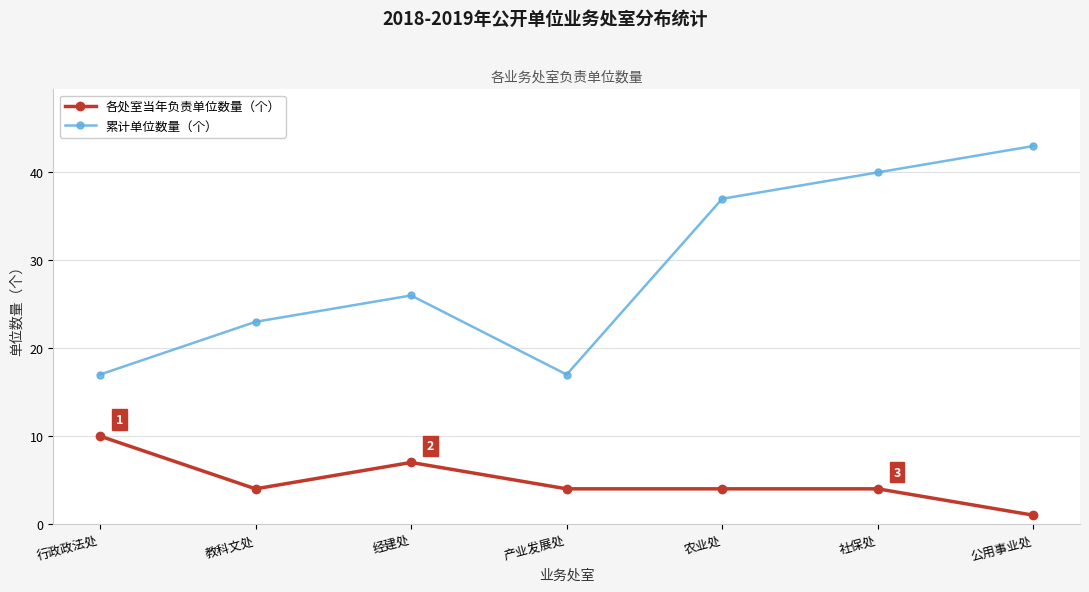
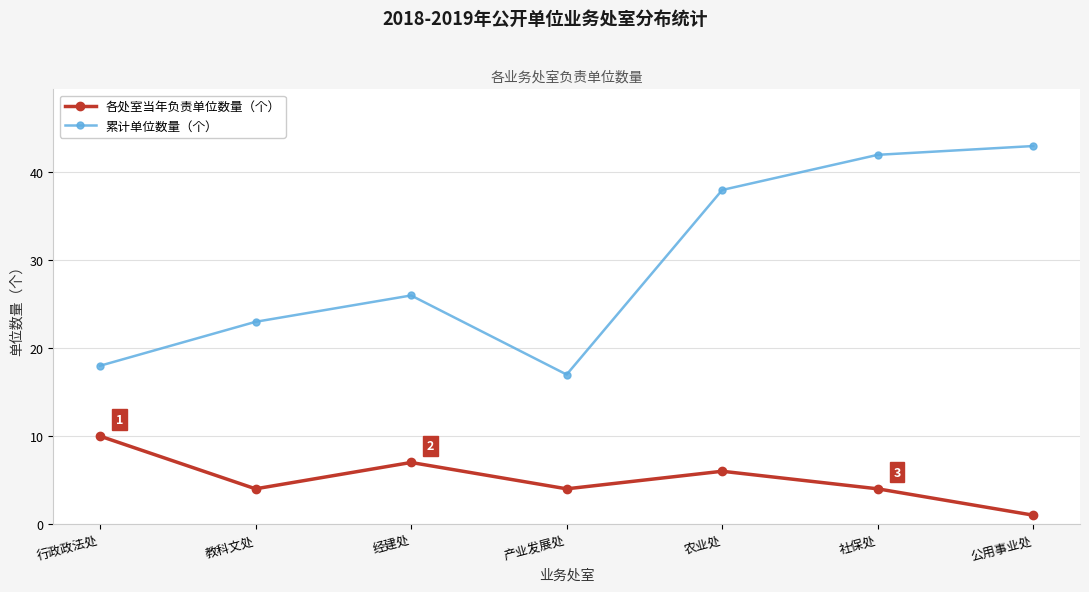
  {
    "各处室当年负责单位数量（个）": {
      "教科文处": 4,
      "产业发展处": 4,
-     "农业处": 4,
+     "农业处": 6,
      "公用事业处": 1
    },
    "累计单位数量（个）": {
-     "行政政法处": 17,
+     "行政政法处": 18,
      "教科文处": 23,
      "经建处": 26,
      "产业发展处": 17,
-     "农业处": 37,
-     "社保处": 40,
+     "农业处": 38,
+     "社保处": 42,
      "公用事业处": 43
    }
  }
